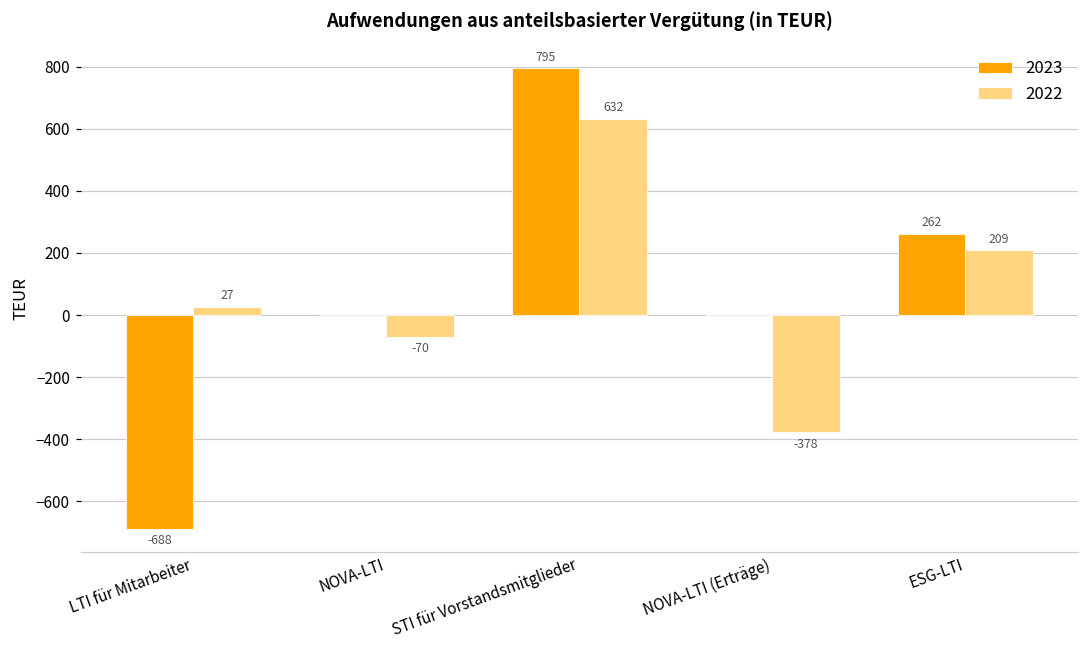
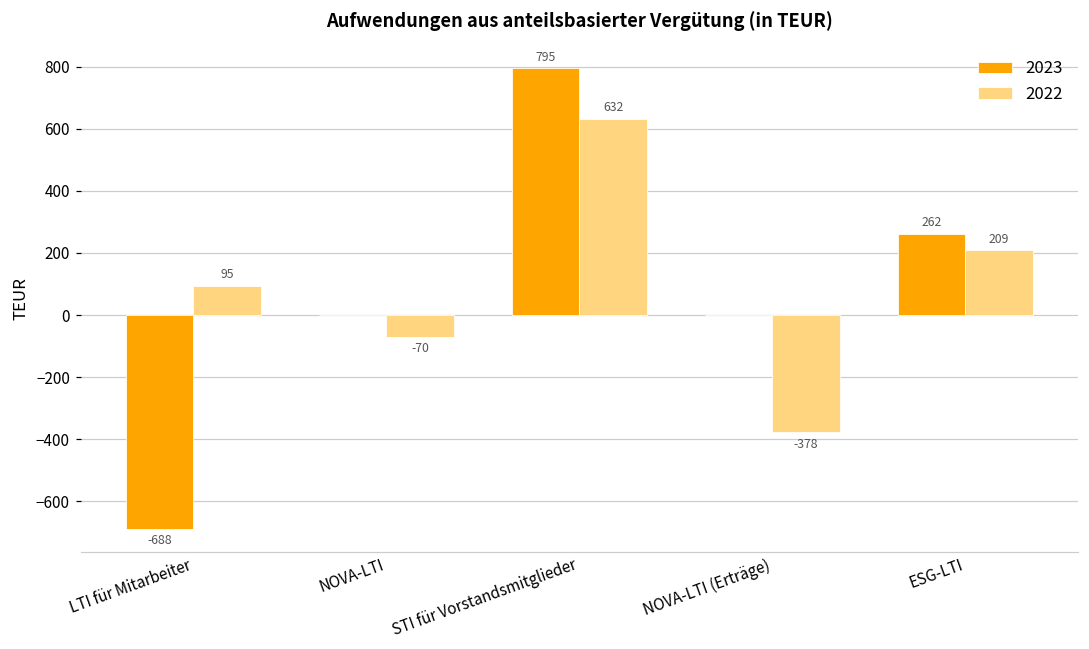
  {
    "2023": {
      "LTI für Mitarbeiter": -688,
      "STI für Vorstandsmitglieder": 795,
      "ESG-LTI": 262
    },
    "2022": {
-     "LTI für Mitarbeiter": 27,
+     "LTI für Mitarbeiter": 95,
      "NOVA-LTI": -70,
      "STI für Vorstandsmitglieder": 632,
      "NOVA-LTI (Erträge)": -378,
      "ESG-LTI": 209
    }
  }
